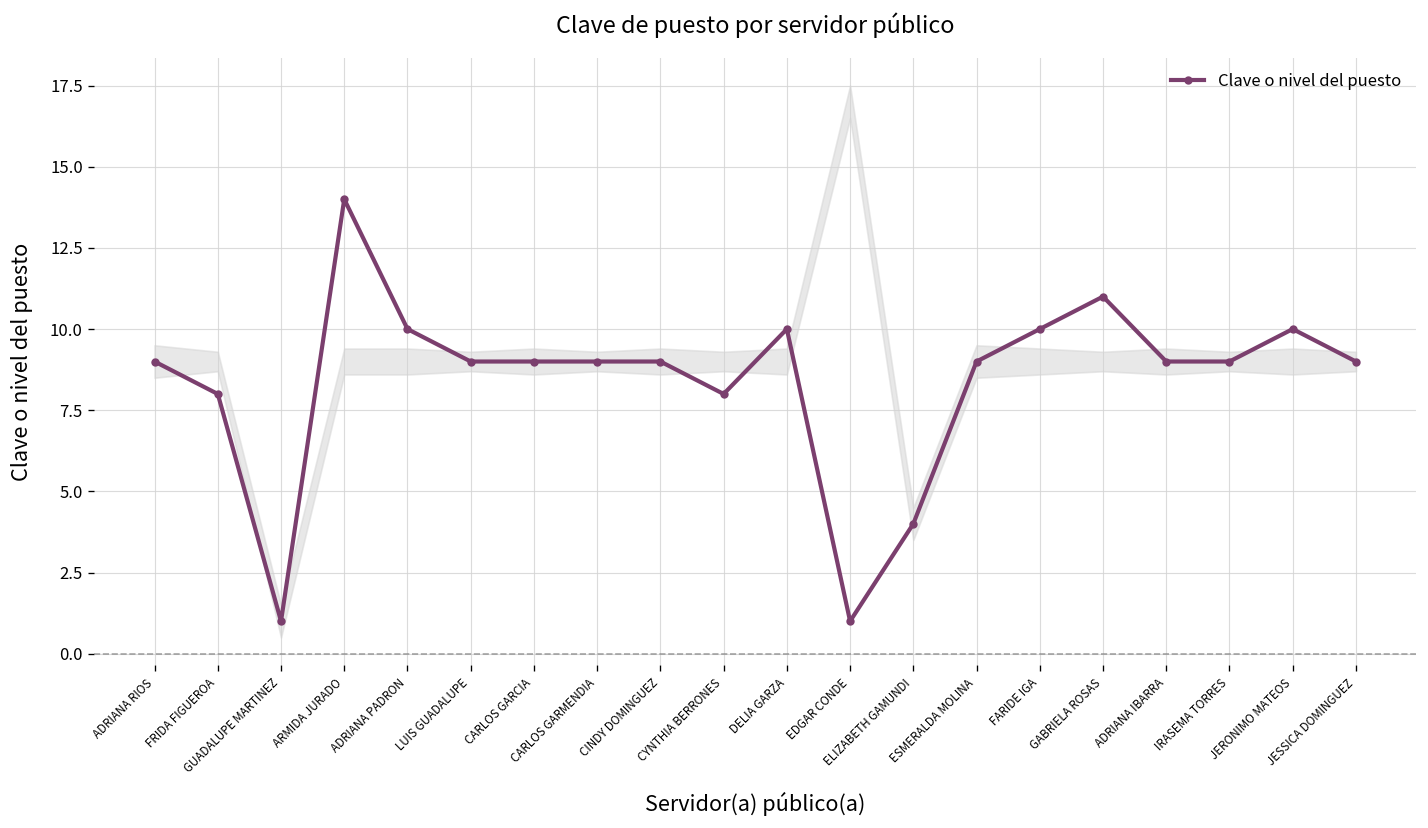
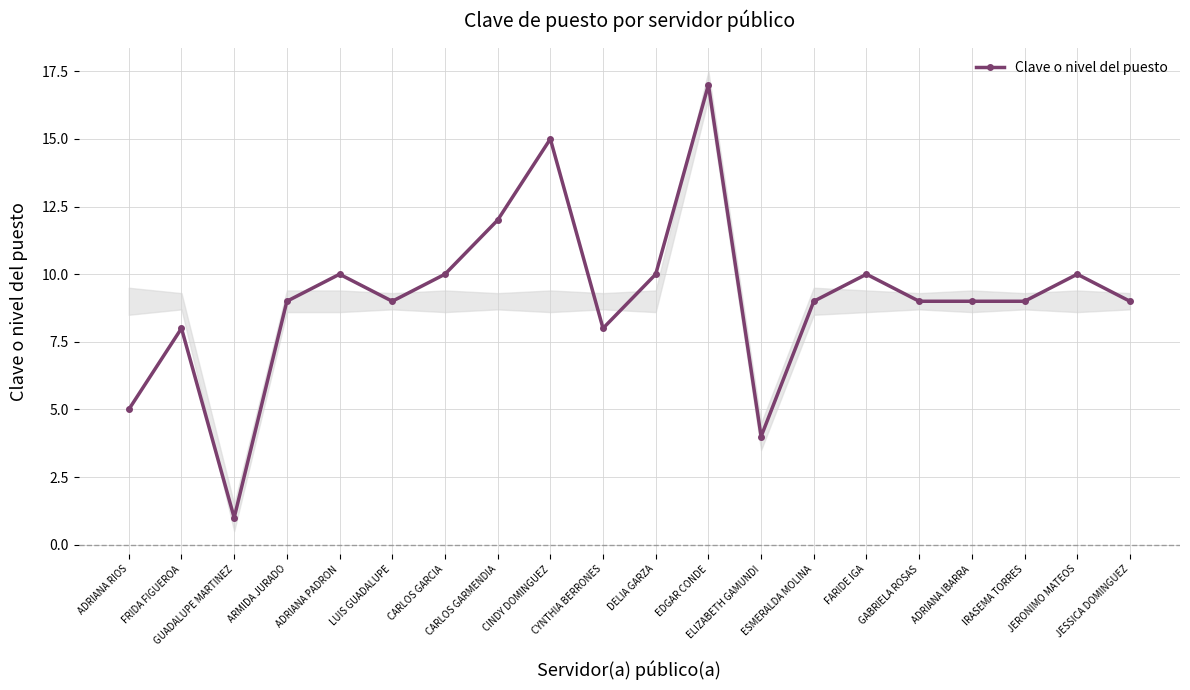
  {
    "Clave o nivel del puesto": {
-     "ADRIANA RIOS": 9,
+     "ADRIANA RIOS": 5,
      "FRIDA FIGUEROA": 8,
      "GUADALUPE MARTINEZ": 1,
-     "ARMIDA JURADO": 14,
+     "ARMIDA JURADO": 9,
      "ADRIANA PADRON": 10,
      "LUIS GUADALUPE": 9,
-     "CARLOS GARCIA": 9,
-     "CARLOS GARMENDIA": 9,
-     "CINDY DOMINGUEZ": 9,
+     "CARLOS GARCIA": 10,
+     "CARLOS GARMENDIA": 12,
+     "CINDY DOMINGUEZ": 15,
      "CYNTHIA BERRONES": 8,
      "DELIA GARZA": 10,
-     "EDGAR CONDE": 1,
+     "EDGAR CONDE": 17,
      "ELIZABETH GAMUNDI": 4,
      "ESMERALDA MOLINA": 9,
      "FARIDE IGA": 10,
-     "GABRIELA ROSAS": 11,
+     "GABRIELA ROSAS": 9,
      "ADRIANA IBARRA": 9,
      "IRASEMA TORRES": 9,
      "JERONIMO MATEOS": 10,
      "JESSICA DOMINGUEZ": 9
    }
  }
